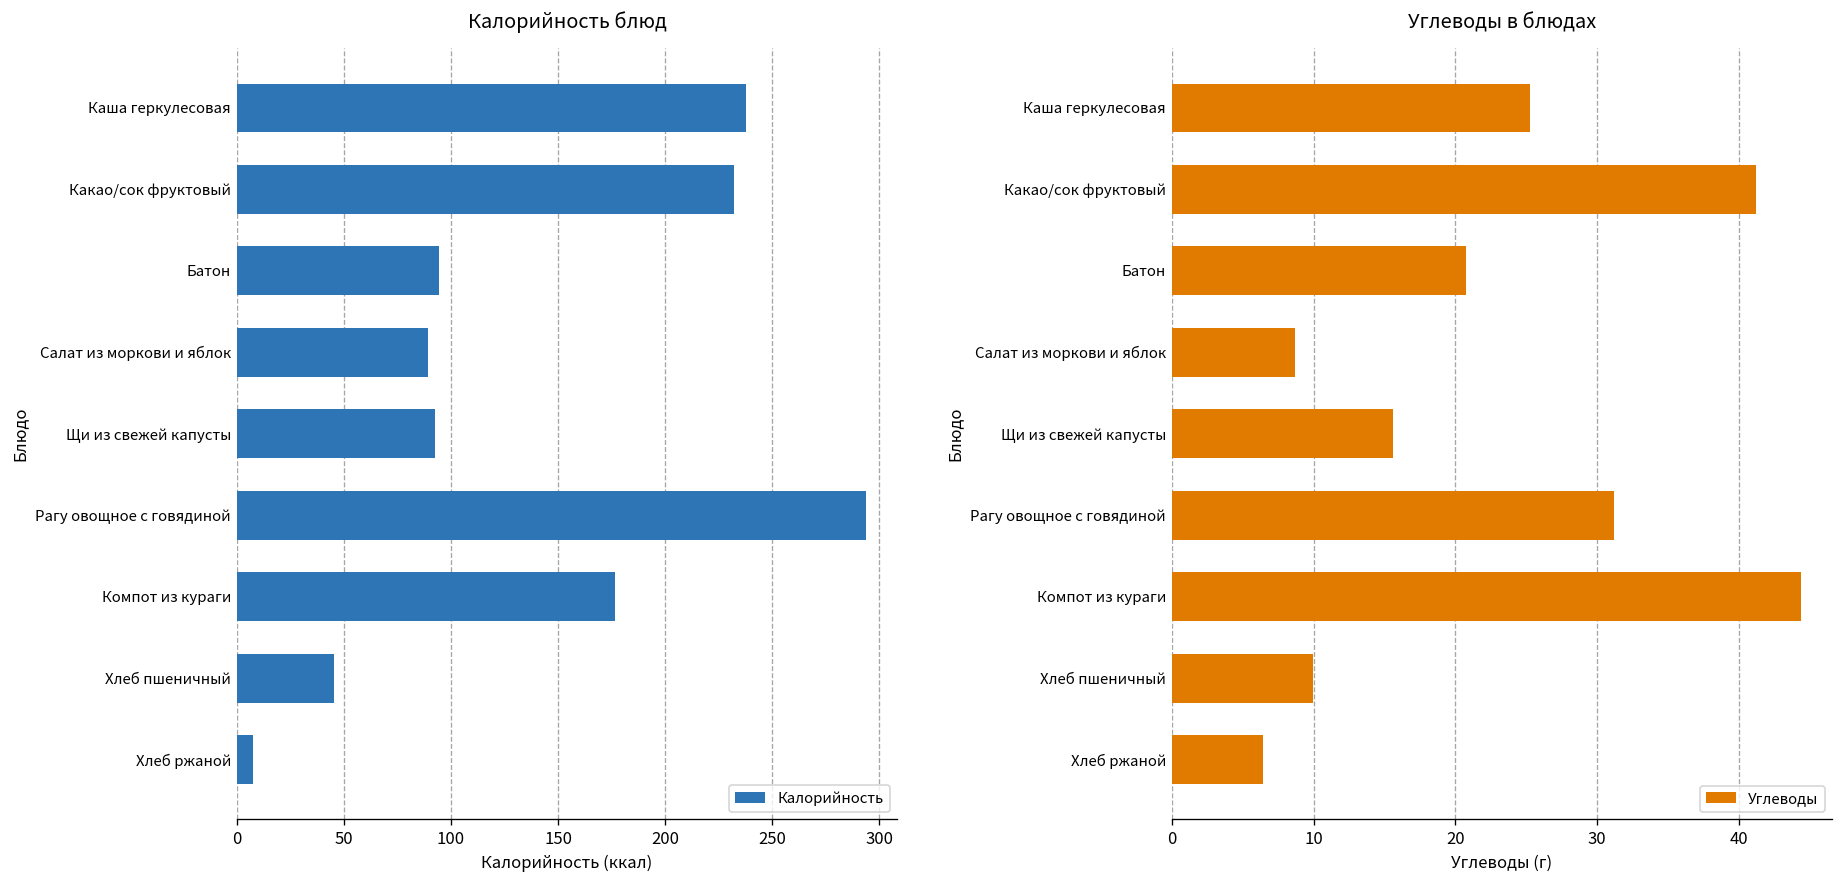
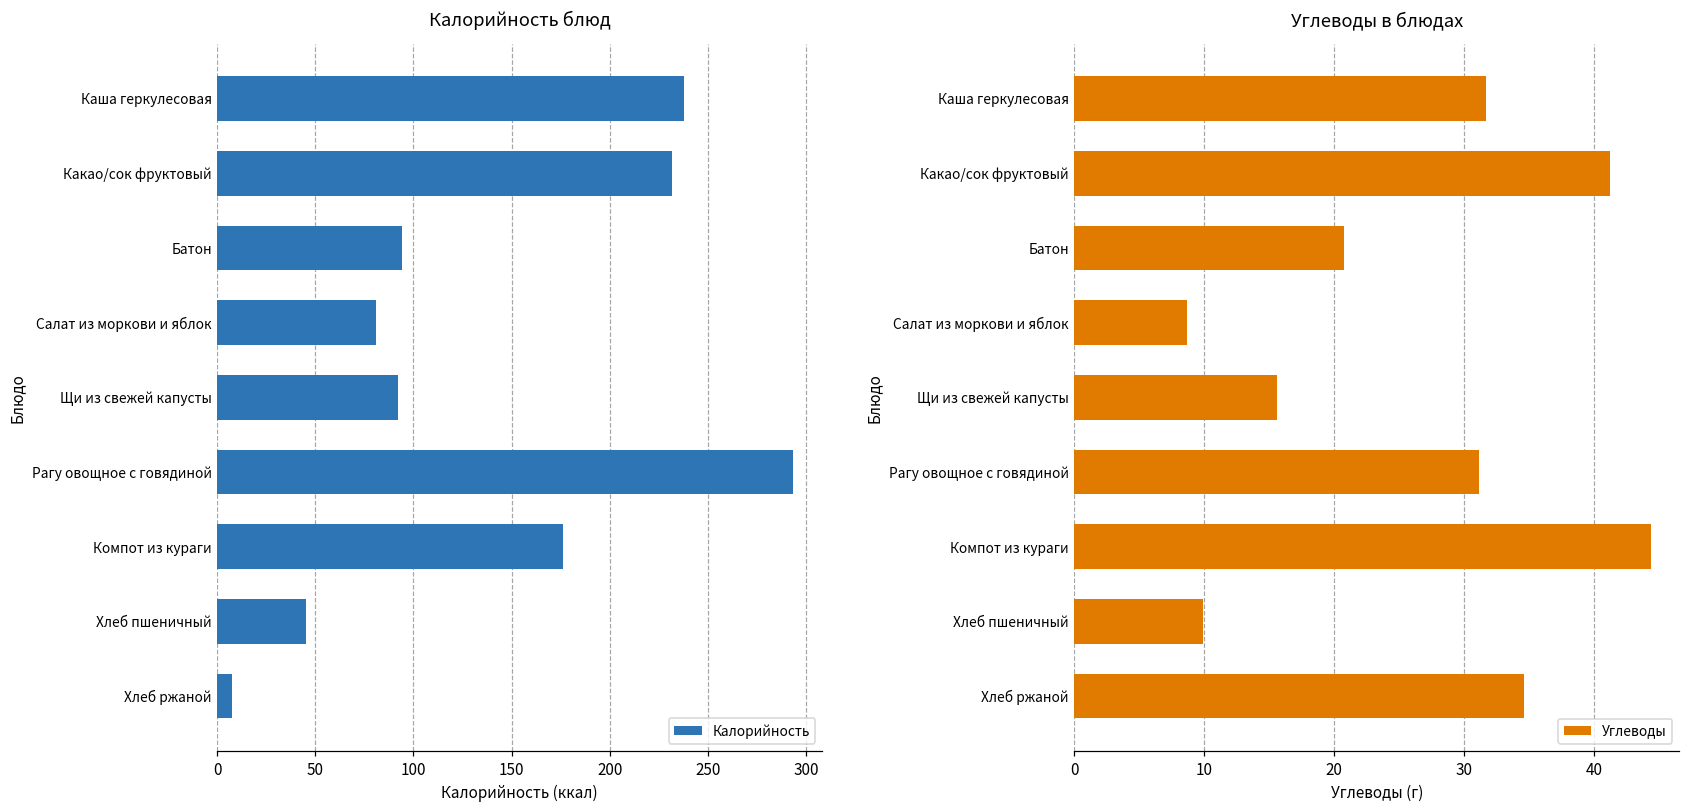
  {
    "Калорийность блюд": {
      "Каша геркулесовая": 238,
      "Какао/сок фруктовый": 232,
      "Батон": 94,
-     "Салат из моркови и яблок": 89,
+     "Салат из моркови и яблок": 81,
      "Щи из свежей капусты": 92,
      "Рагу овощное с говядиной": 294,
      "Компот из кураги": 176,
      "Хлеб пшеничный": 45,
      "Хлеб ржаной": 7
    },
    "Углеводы в блюдах": {
-     "Каша геркулесовая": 25.3,
+     "Каша геркулесовая": 31.7,
      "Какао/сок фруктовый": 41.2,
      "Батон": 20.8,
      "Салат из моркови и яблок": 8.7,
      "Щи из свежей капусты": 15.6,
      "Рагу овощное с говядиной": 31.2,
      "Компот из кураги": 44.3,
      "Хлеб пшеничный": 9.9,
-     "Хлеб ржаной": 6.4
+     "Хлеб ржаной": 34.6
    }
  }
